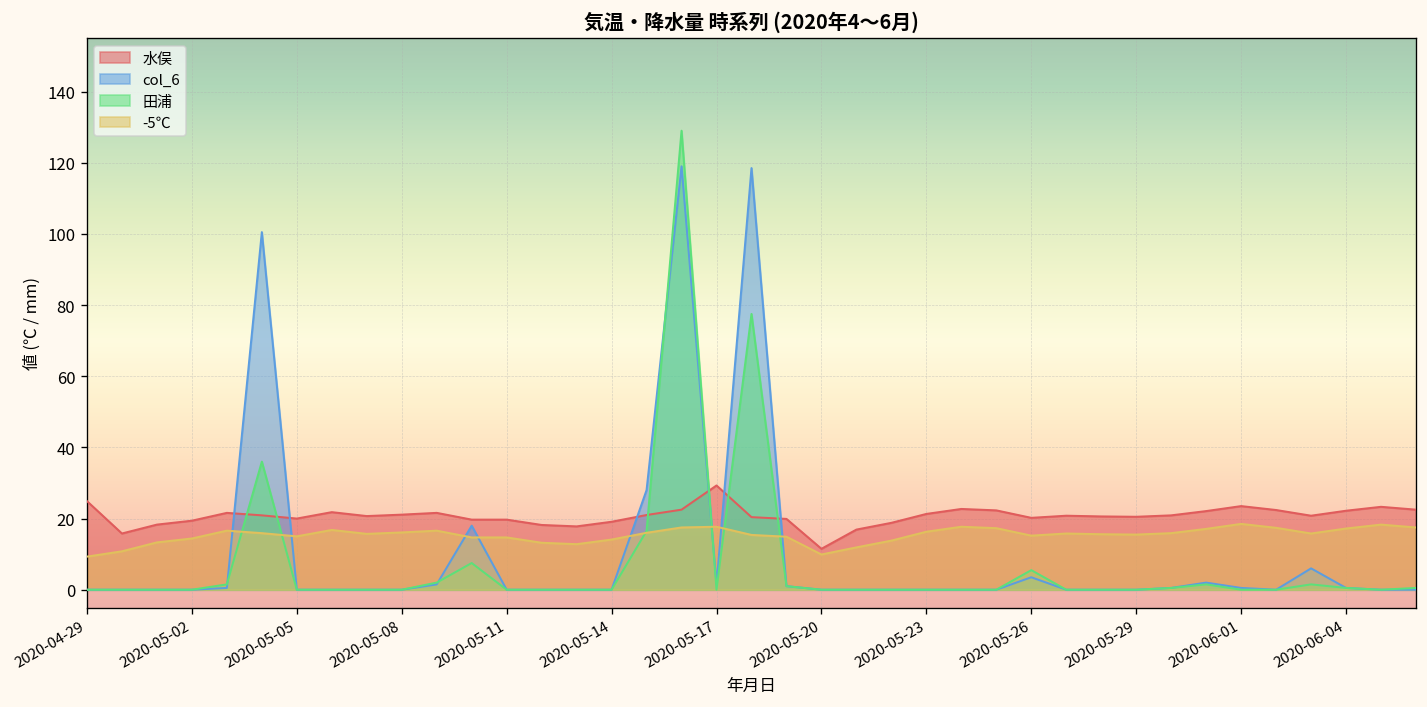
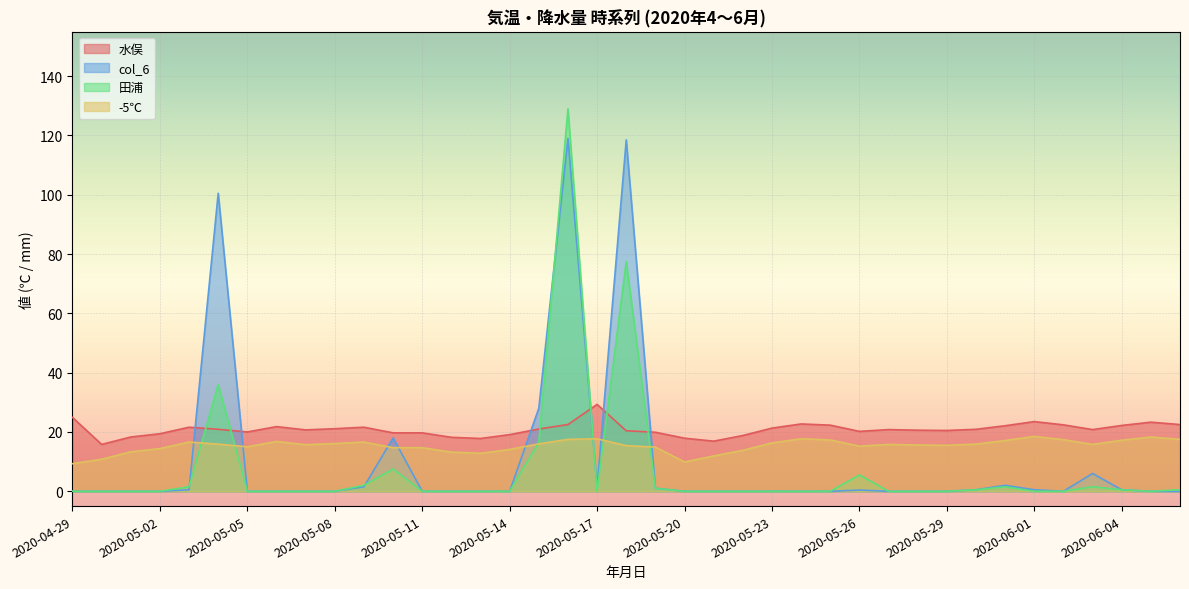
  {
    "水俣": {
      "2020-04-29": 25,
      "2020-05-02": 19,
      "2020-05-05": 20,
      "2020-05-08": 21,
      "2020-05-11": 20,
      "2020-05-14": 19,
      "2020-05-17": 29,
-     "2020-05-20": 12,
+     "2020-05-20": 18,
      "2020-05-23": 21,
      "2020-05-26": 20,
      "2020-05-29": 21,
      "2020-06-01": 24,
      "2020-06-04": 22
    },
    "col_6": {
      "2020-05-17": 2,
-     "2020-05-26": 4
+     "2020-05-26": 0
    },
    "田浦": {
      "2020-05-17": 0,
      "2020-05-26": 6
    },
    "-5℃": {
      "2020-04-29": 9,
      "2020-05-02": 14,
      "2020-05-05": 15,
      "2020-05-08": 16,
      "2020-05-11": 15,
      "2020-05-14": 14,
      "2020-05-17": 18,
      "2020-05-20": 10,
      "2020-05-23": 16,
      "2020-05-26": 15,
      "2020-05-29": 16,
      "2020-06-01": 19,
      "2020-06-04": 17
    }
  }
